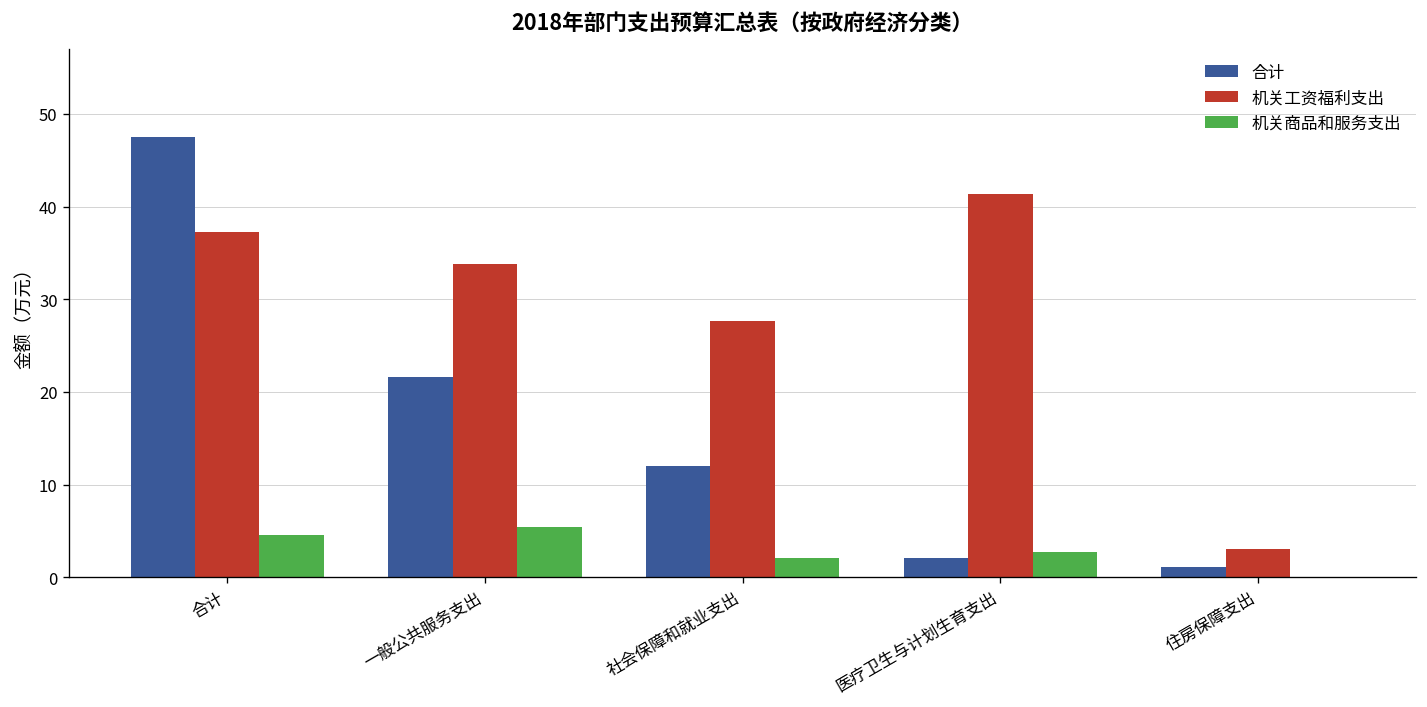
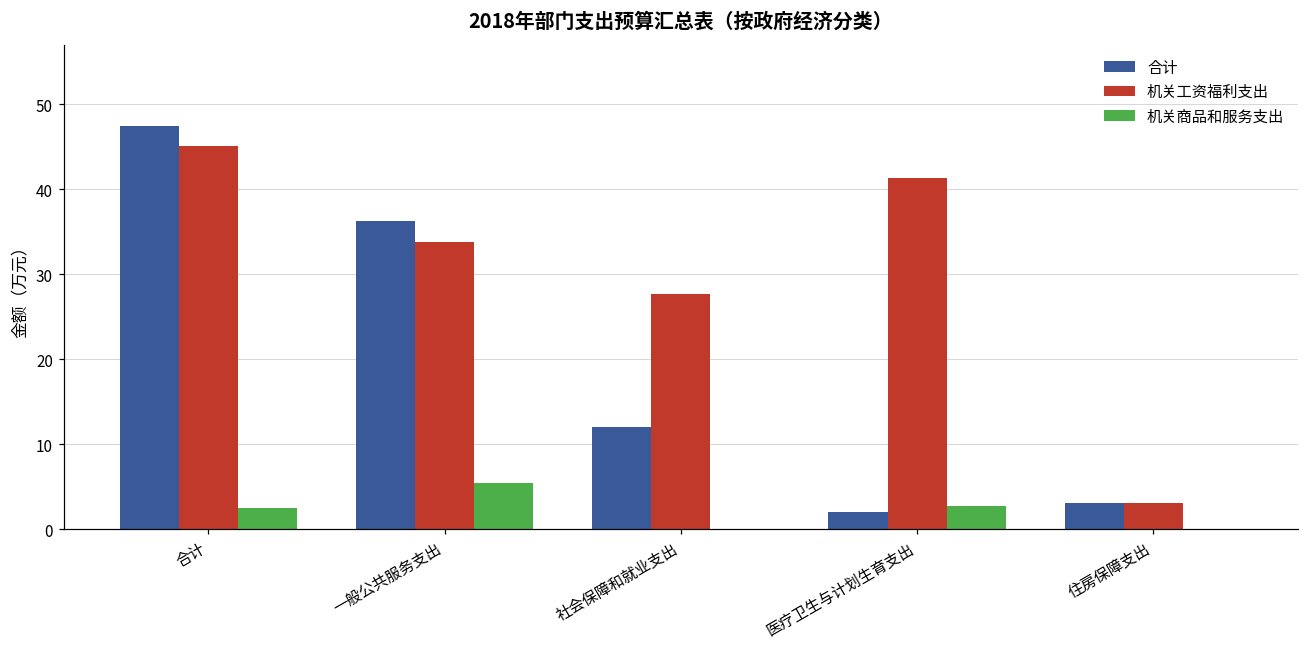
  {
    "合计": {
      "合计": 48,
-     "一般公共服务支出": 22,
+     "一般公共服务支出": 36,
      "社会保障和就业支出": 12,
      "医疗卫生与计划生育支出": 2,
-     "住房保障支出": 1
+     "住房保障支出": 3
    },
    "机关工资福利支出": {
-     "合计": 37,
+     "合计": 45,
      "一般公共服务支出": 34,
      "社会保障和就业支出": 28,
      "医疗卫生与计划生育支出": 41,
      "住房保障支出": 3
    },
    "机关商品和服务支出": {
-     "合计": 5,
+     "合计": 2,
      "一般公共服务支出": 5,
-     "社会保障和就业支出": 2,
+     "社会保障和就业支出": 0,
      "医疗卫生与计划生育支出": 3,
      "住房保障支出": 0
    }
  }
